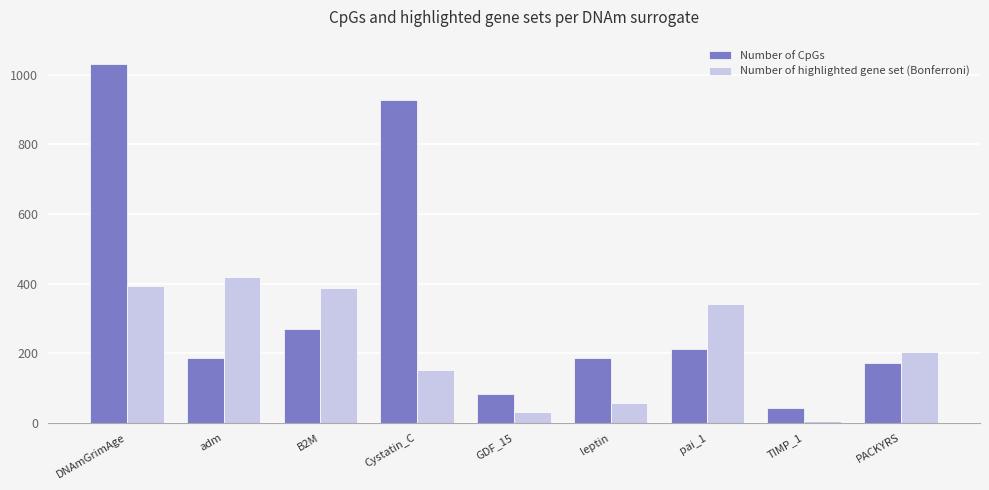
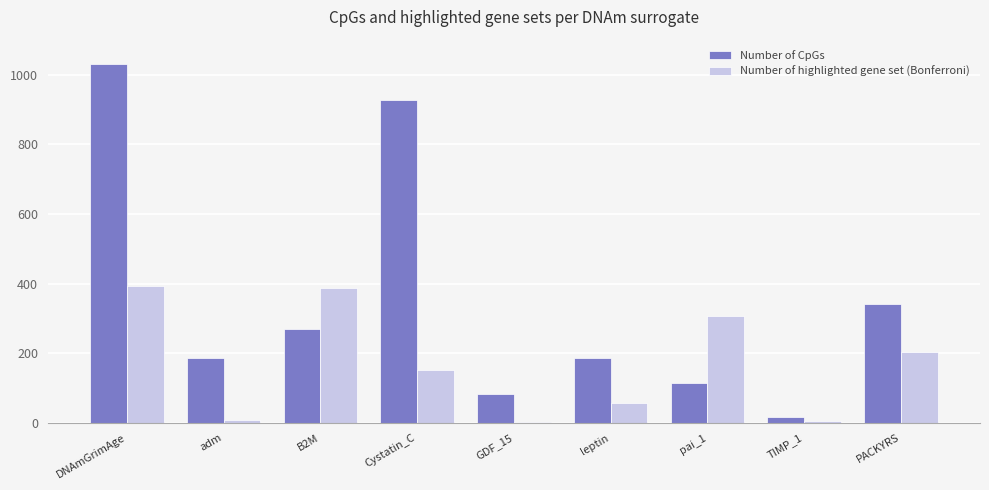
  {
    "Number of CpGs": {
      "DNAmGrimAge": 1030,
      "adm": 190,
      "B2M": 270,
      "Cystatin_C": 930,
      "GDF_15": 80,
      "leptin": 190,
-     "pai_1": 210,
-     "TIMP_1": 40,
-     "PACKYRS": 170
+     "pai_1": 120,
+     "TIMP_1": 20,
+     "PACKYRS": 340
    },
    "Number of highlighted gene set (Bonferroni)": {
      "DNAmGrimAge": 390,
-     "adm": 420,
+     "adm": 10,
      "B2M": 390,
      "Cystatin_C": 150,
-     "GDF_15": 30,
+     "GDF_15": 0,
      "leptin": 60,
-     "pai_1": 340,
+     "pai_1": 310,
      "PACKYRS": 200
    }
  }
